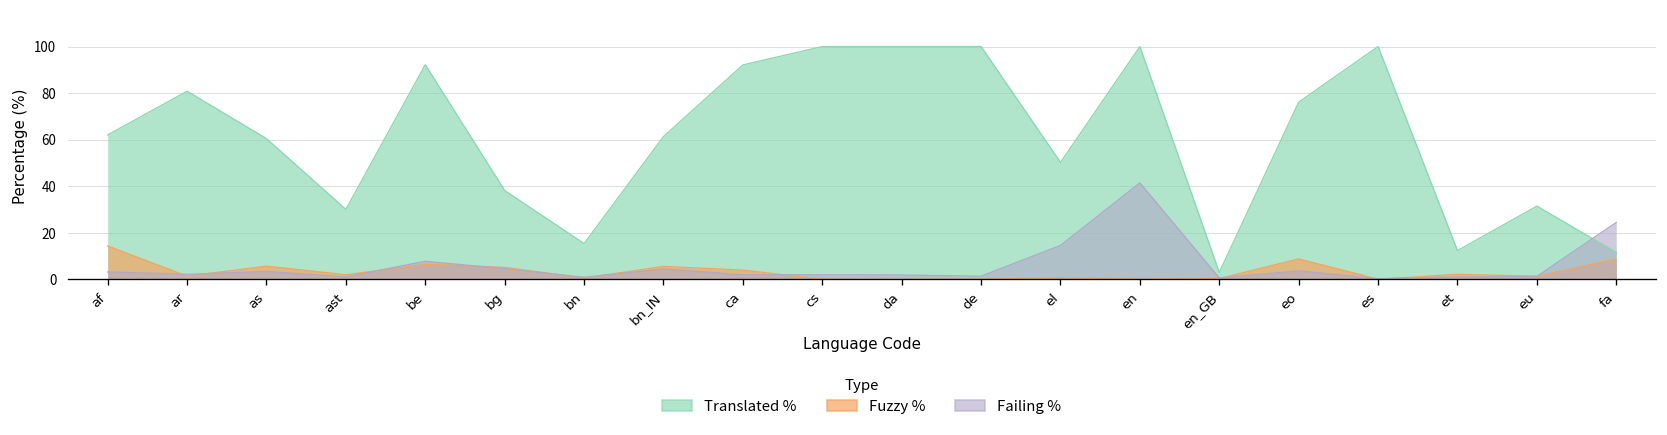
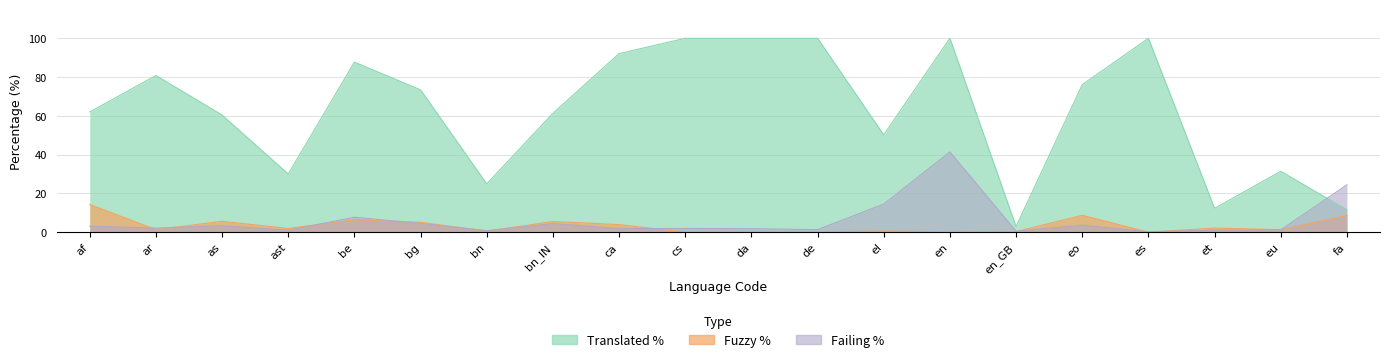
  {
    "Translated %": {
      "af": 62,
      "ar": 81,
      "as": 60,
      "ast": 30,
-     "be": 92,
-     "bg": 38,
-     "bn": 15,
+     "be": 88,
+     "bg": 73,
+     "bn": 25,
      "bn_IN": 61,
      "ca": 92,
      "cs": 100,
      "da": 100,
      "de": 100,
      "el": 50,
      "en": 100,
      "en_GB": 3,
      "eo": 76,
      "es": 100,
      "et": 12,
      "eu": 31,
      "fa": 12
    },
    "Fuzzy %": {
      "af": 14,
      "as": 6,
      "ca": 4,
      "cs": 0,
      "da": 0,
      "el": 1,
      "en": 0,
      "eo": 9,
      "fa": 9
    },
    "Failing %": {
      "af": 3,
      "as": 3,
      "ca": 2,
      "cs": 2,
      "da": 2,
      "el": 15,
      "en": 41,
      "eo": 4,
      "fa": 24
    }
  }
